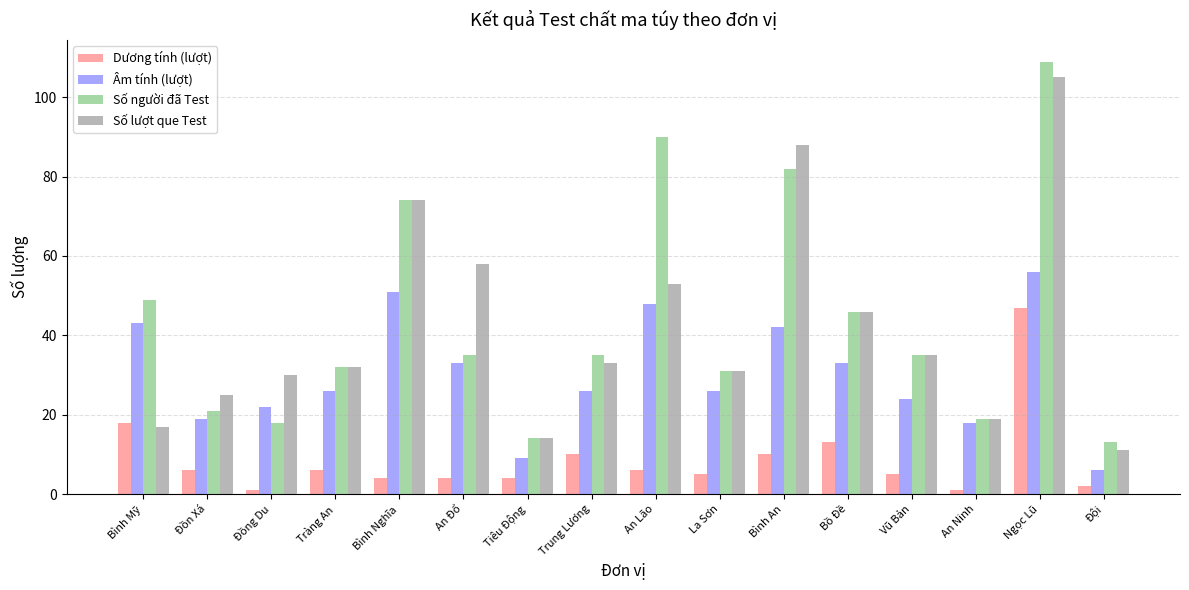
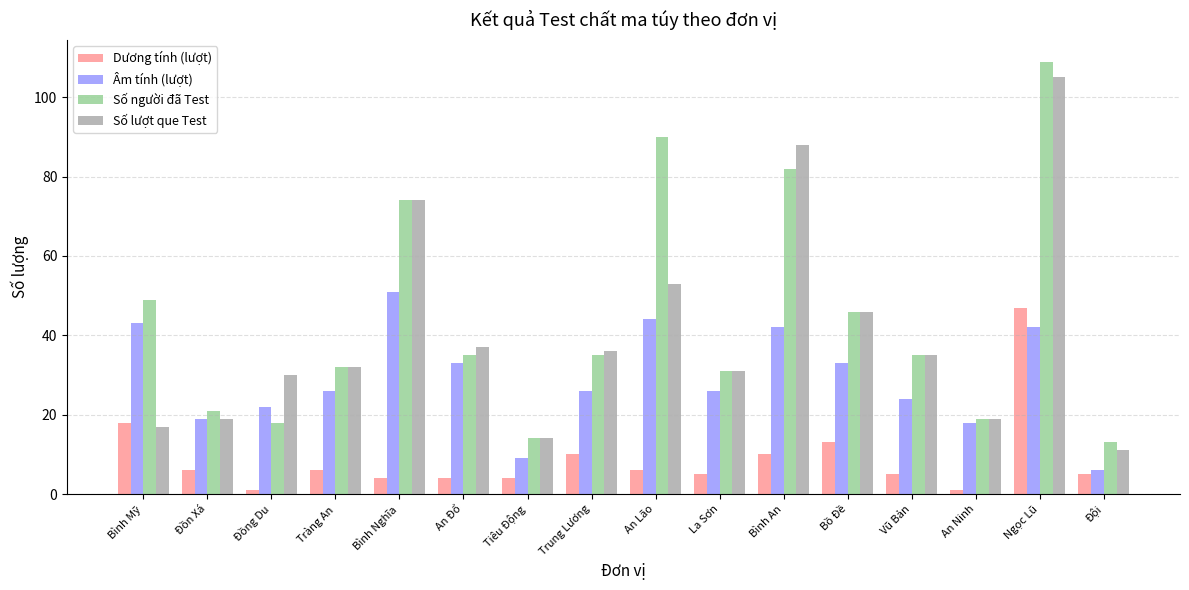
  {
    "Dương tính (lượt)": {
      "Bình Mỹ": 18,
      "Đồn Xá": 6,
      "Đồng Du": 1,
      "Tràng An": 6,
      "Bình Nghĩa": 4,
      "An Đổ": 4,
      "Tiêu Động": 4,
      "Trung Lương": 10,
      "An Lão": 6,
      "La Sơn": 5,
      "Bình An": 10,
      "Bồ Đề": 13,
      "Vũ Bản": 5,
      "An Ninh": 1,
      "Ngọc Lũ": 47,
-     "Đội": 2
+     "Đội": 5
    },
    "Âm tính (lượt)": {
      "Bình Mỹ": 43,
      "Đồn Xá": 19,
      "Đồng Du": 22,
      "Tràng An": 26,
      "Bình Nghĩa": 51,
      "An Đổ": 33,
      "Tiêu Động": 9,
      "Trung Lương": 26,
-     "An Lão": 48,
+     "An Lão": 44,
      "La Sơn": 26,
      "Bình An": 42,
      "Bồ Đề": 33,
      "Vũ Bản": 24,
      "An Ninh": 18,
-     "Ngọc Lũ": 56,
+     "Ngọc Lũ": 42,
      "Đội": 6
    },
    "Số người đã Test": {
      "Bình Mỹ": 49,
      "Đồn Xá": 21,
      "Đồng Du": 18,
      "Tràng An": 32,
      "Bình Nghĩa": 74,
      "An Đổ": 35,
      "Tiêu Động": 14,
      "Trung Lương": 35,
      "An Lão": 90,
      "La Sơn": 31,
      "Bình An": 82,
      "Bồ Đề": 46,
      "Vũ Bản": 35,
      "An Ninh": 19,
      "Ngọc Lũ": 109,
      "Đội": 13
    },
    "Số lượt que Test": {
      "Bình Mỹ": 17,
-     "Đồn Xá": 25,
+     "Đồn Xá": 19,
      "Đồng Du": 30,
      "Tràng An": 32,
      "Bình Nghĩa": 74,
-     "An Đổ": 58,
+     "An Đổ": 37,
      "Tiêu Động": 14,
-     "Trung Lương": 33,
+     "Trung Lương": 36,
      "An Lão": 53,
      "La Sơn": 31,
      "Bình An": 88,
      "Bồ Đề": 46,
      "Vũ Bản": 35,
      "An Ninh": 19,
      "Ngọc Lũ": 105,
      "Đội": 11
    }
  }
